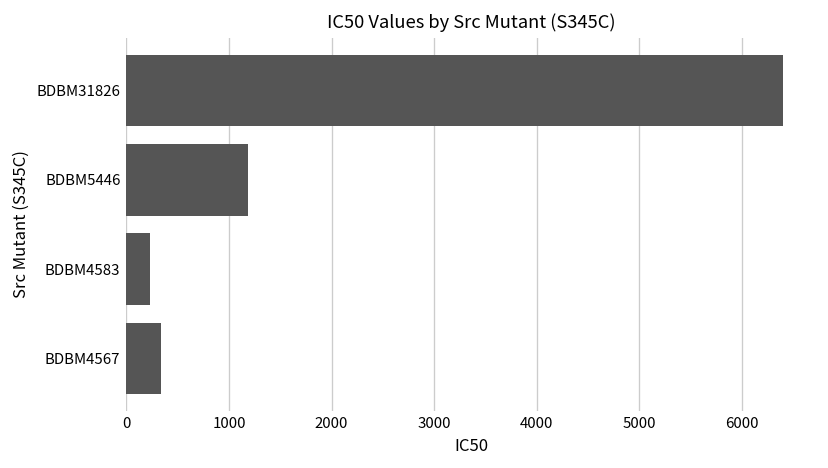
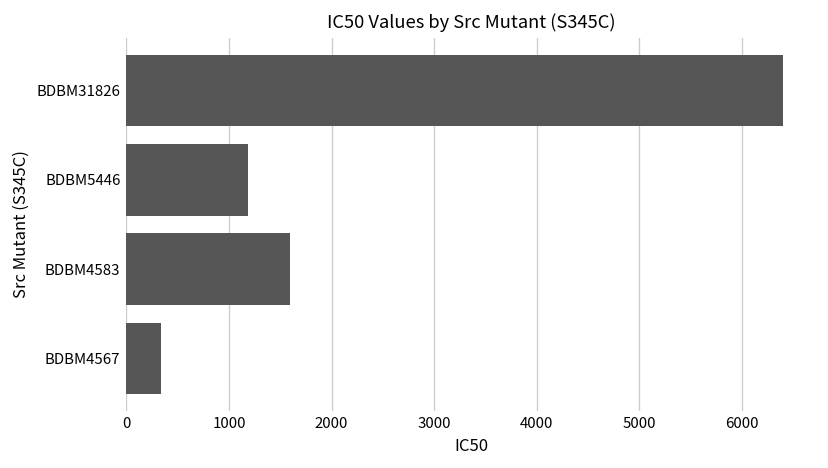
  {
    "BDBM31826": 6400,
    "BDBM5446": 1200,
-   "BDBM4583": 200,
+   "BDBM4583": 1600,
    "BDBM4567": 300
  }
